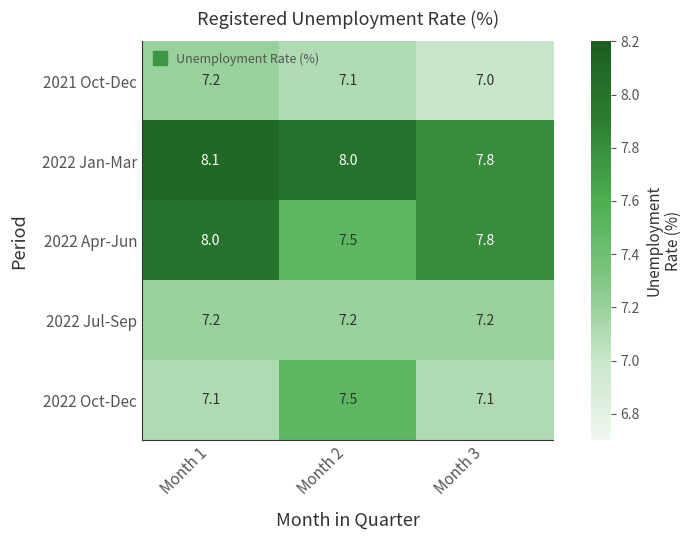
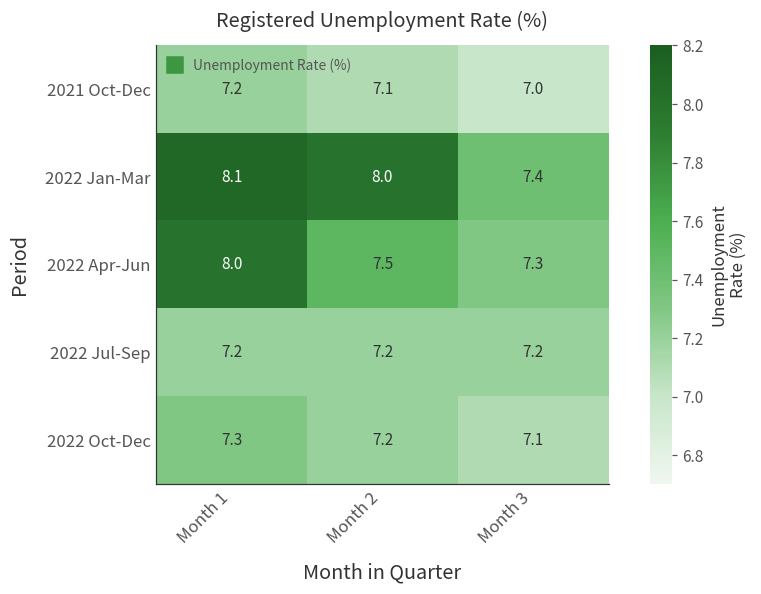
  {
    "2021 Oct-Dec": {
      "Month 1": 7.2,
      "Month 2": 7.1,
      "Month 3": 7.0
    },
    "2022 Jan-Mar": {
      "Month 1": 8.1,
      "Month 2": 8.0,
-     "Month 3": 7.8
+     "Month 3": 7.4
    },
    "2022 Apr-Jun": {
      "Month 1": 8.0,
      "Month 2": 7.5,
-     "Month 3": 7.8
+     "Month 3": 7.3
    },
    "2022 Jul-Sep": {
      "Month 1": 7.2,
      "Month 2": 7.2,
      "Month 3": 7.2
    },
    "2022 Oct-Dec": {
-     "Month 1": 7.1,
-     "Month 2": 7.5,
+     "Month 1": 7.3,
+     "Month 2": 7.2,
      "Month 3": 7.1
    }
  }
